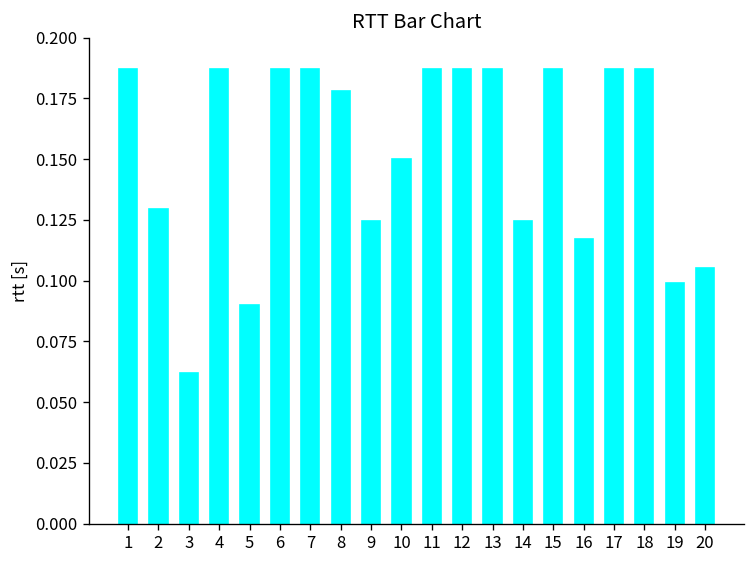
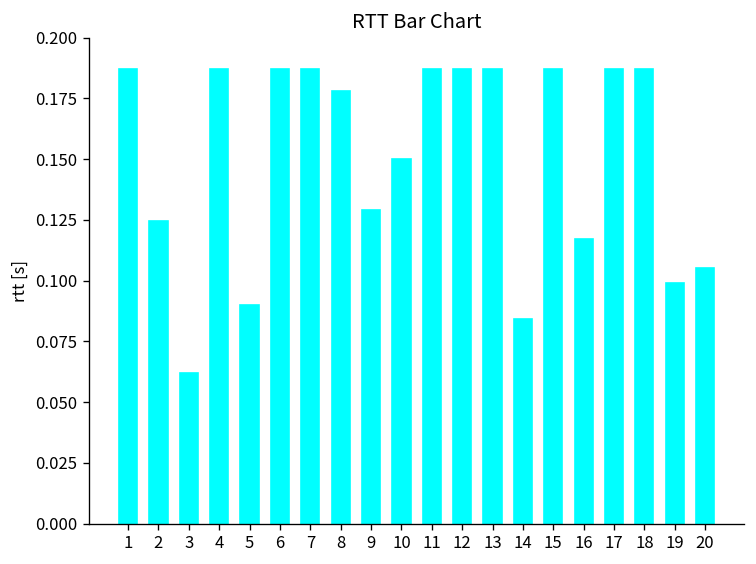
  {
    "1": 0.187,
-   "2": 0.130,
+   "2": 0.124,
    "3": 0.062,
    "4": 0.187,
    "5": 0.090,
    "6": 0.187,
    "7": 0.187,
    "8": 0.178,
-   "9": 0.124,
+   "9": 0.129,
    "10": 0.150,
    "11": 0.187,
    "12": 0.187,
    "13": 0.187,
-   "14": 0.124,
+   "14": 0.084,
    "15": 0.187,
    "16": 0.117,
    "17": 0.187,
    "18": 0.187,
    "19": 0.099,
    "20": 0.105
  }
